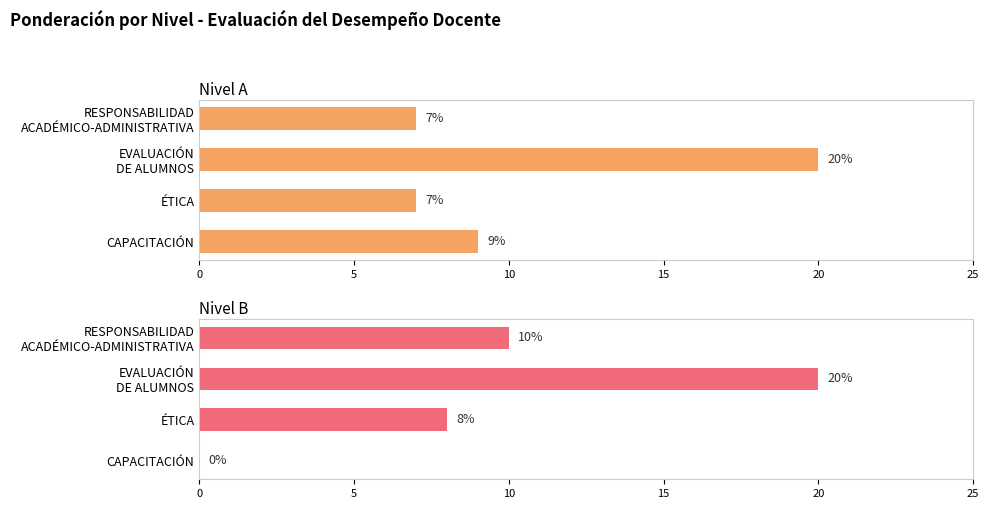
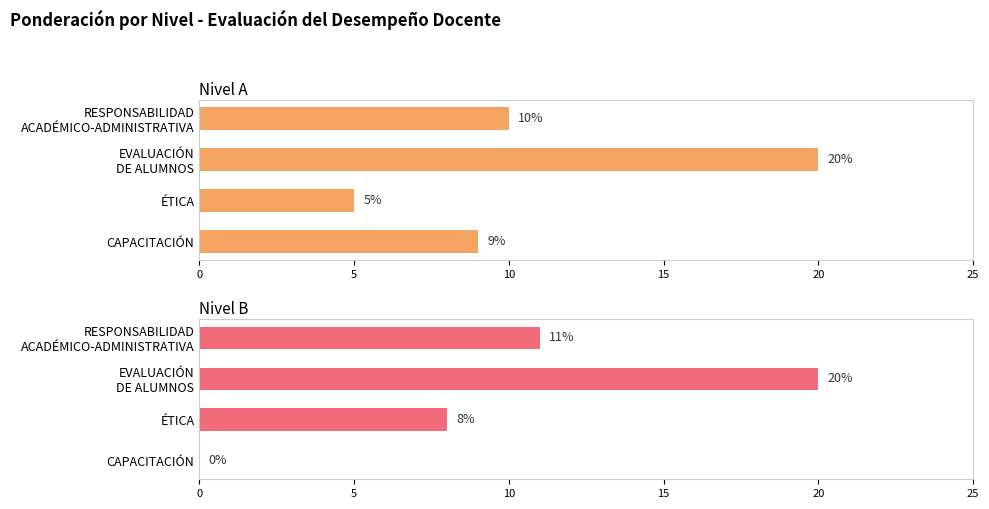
  {
    "Nivel A": {
-     "RESPONSABILIDAD ACADÉMICO-ADMINISTRATIVA": "7%",
+     "RESPONSABILIDAD ACADÉMICO-ADMINISTRATIVA": "10%",
      "EVALUACIÓN DE ALUMNOS": "20%",
-     "ÉTICA": "7%",
+     "ÉTICA": "5%",
      "CAPACITACIÓN": "9%"
    },
    "Nivel B": {
-     "RESPONSABILIDAD ACADÉMICO-ADMINISTRATIVA": "10%",
+     "RESPONSABILIDAD ACADÉMICO-ADMINISTRATIVA": "11%",
      "EVALUACIÓN DE ALUMNOS": "20%",
      "ÉTICA": "8%",
      "CAPACITACIÓN": "0%"
    }
  }
